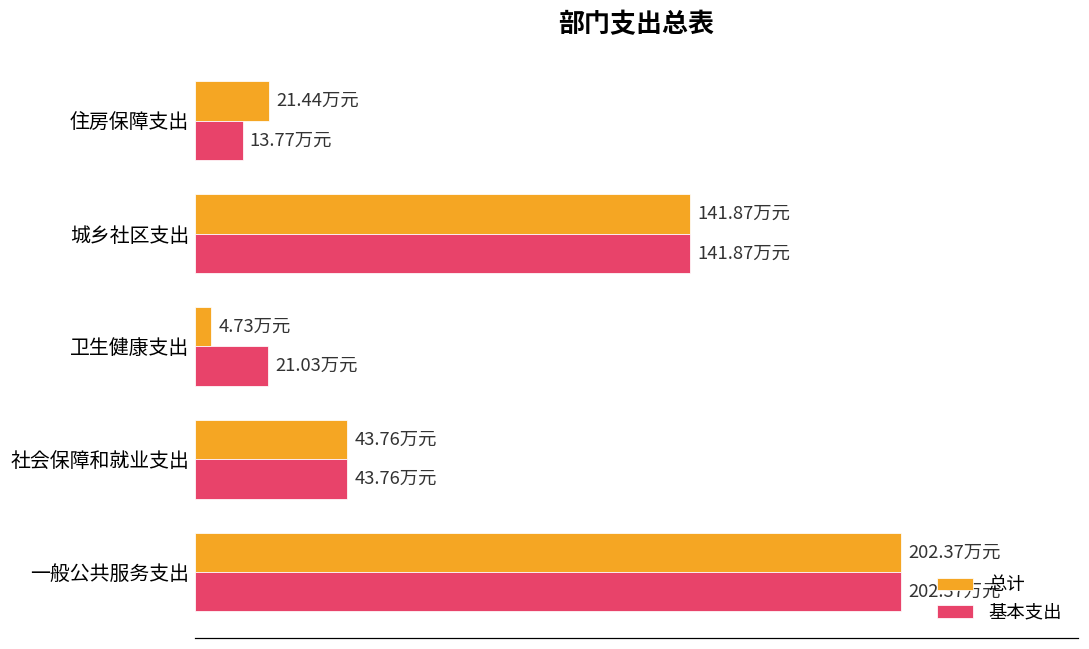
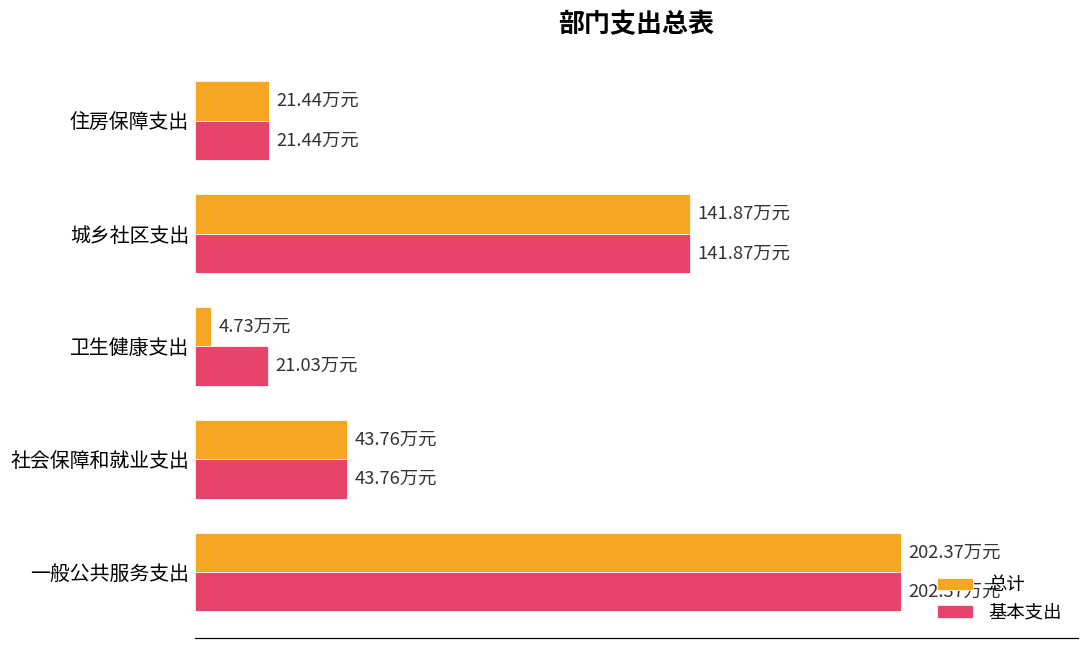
  {
    "总计": {
      "住房保障支出": 21.44,
      "城乡社区支出": 141.87,
      "卫生健康支出": 4.73,
      "社会保障和就业支出": 43.76,
      "一般公共服务支出": 202.37
    },
    "基本支出": {
-     "住房保障支出": 13.77,
+     "住房保障支出": 21.44,
      "城乡社区支出": 141.87,
      "卫生健康支出": 21.03,
      "社会保障和就业支出": 43.76,
      "一般公共服务支出": 202.37
    }
  }
